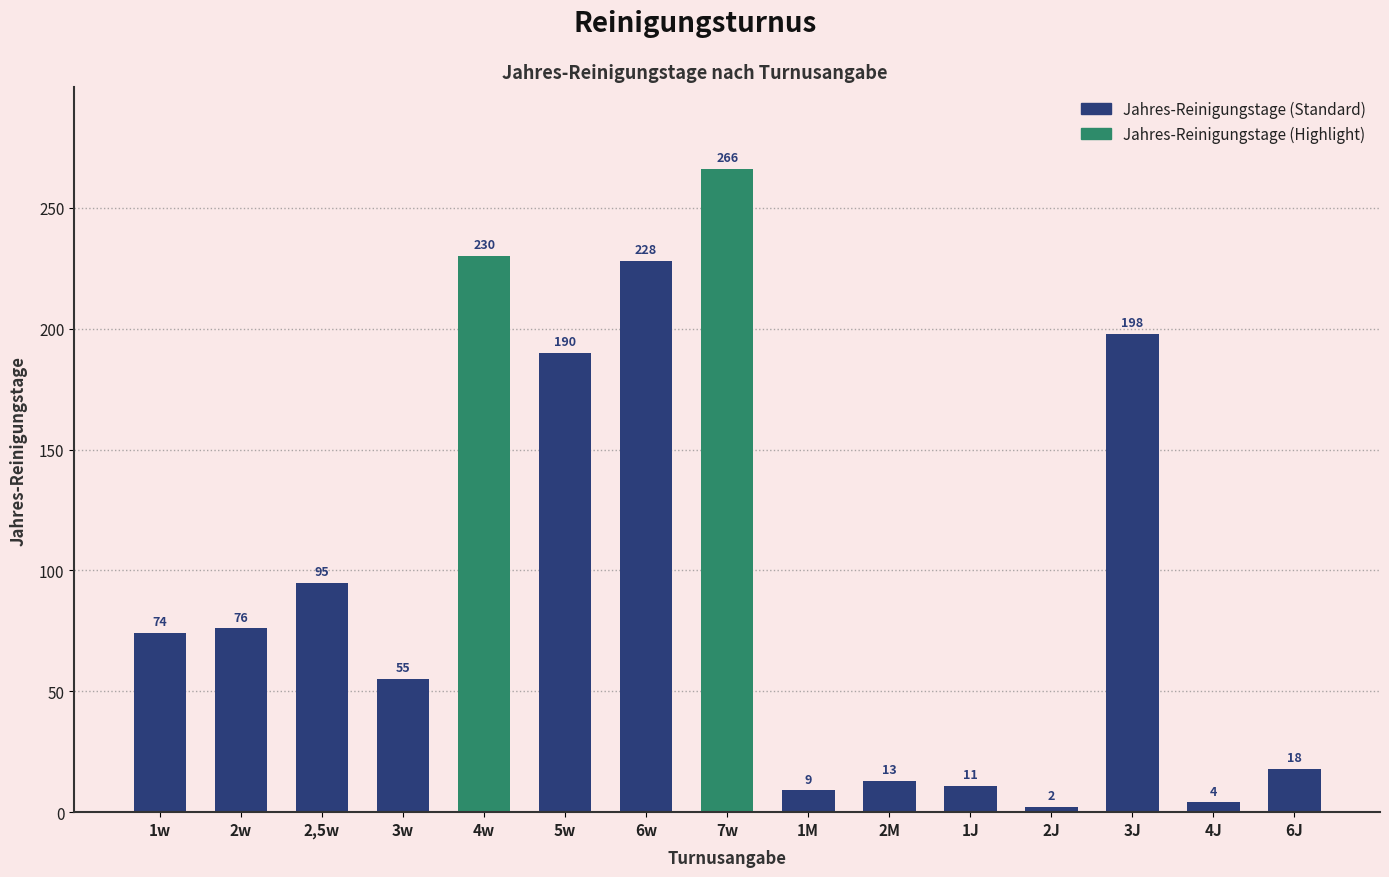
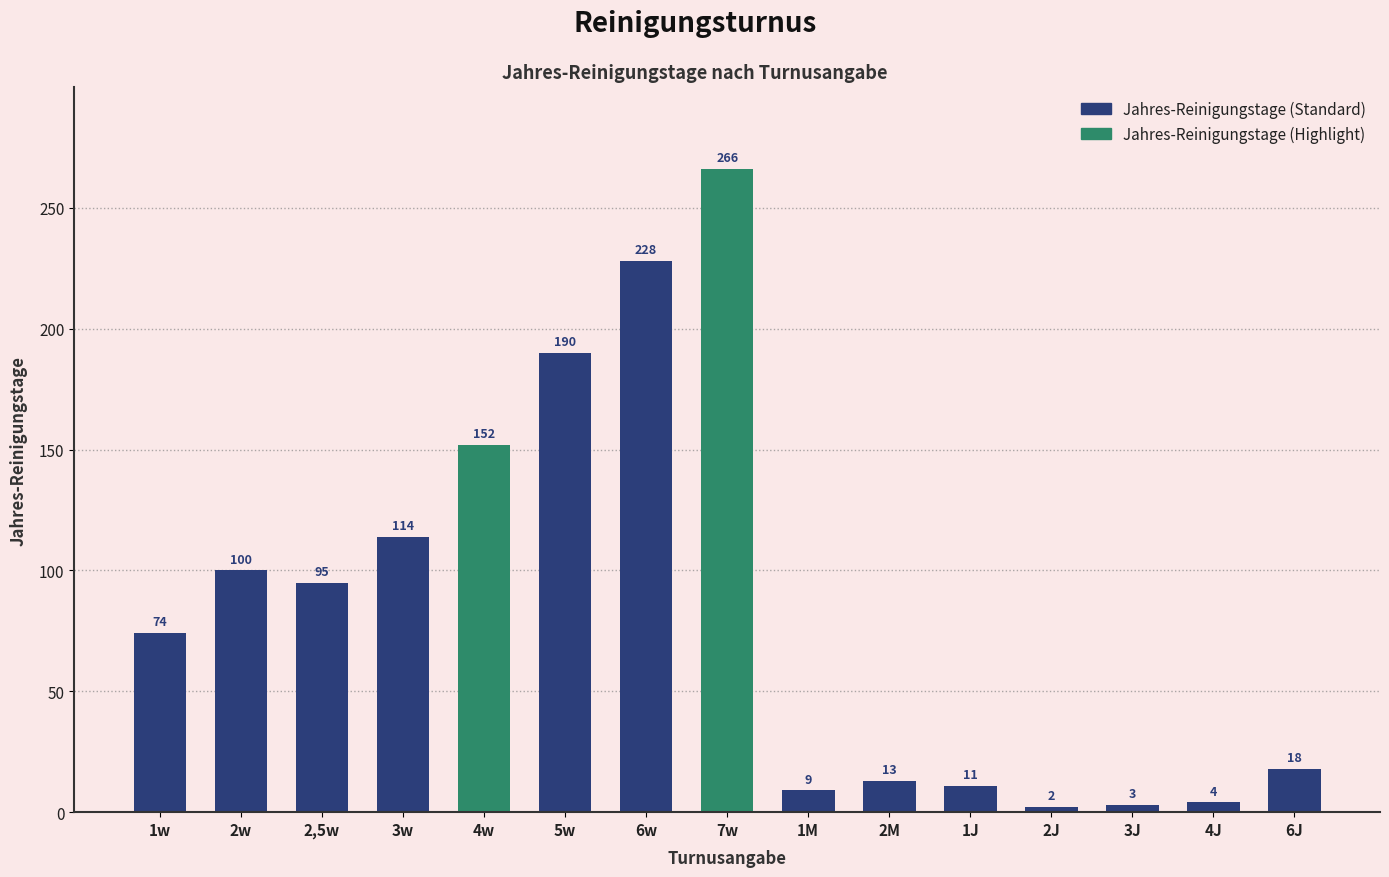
  {
    "1w": 74,
-   "2w": 76,
+   "2w": 100,
    "2,5w": 95,
-   "3w": 55,
-   "4w": 230,
+   "3w": 114,
+   "4w": 152,
    "5w": 190,
    "6w": 228,
    "7w": 266,
    "1M": 9,
    "2M": 13,
    "1J": 11,
    "2J": 2,
-   "3J": 198,
+   "3J": 3,
    "4J": 4,
    "6J": 18
  }
